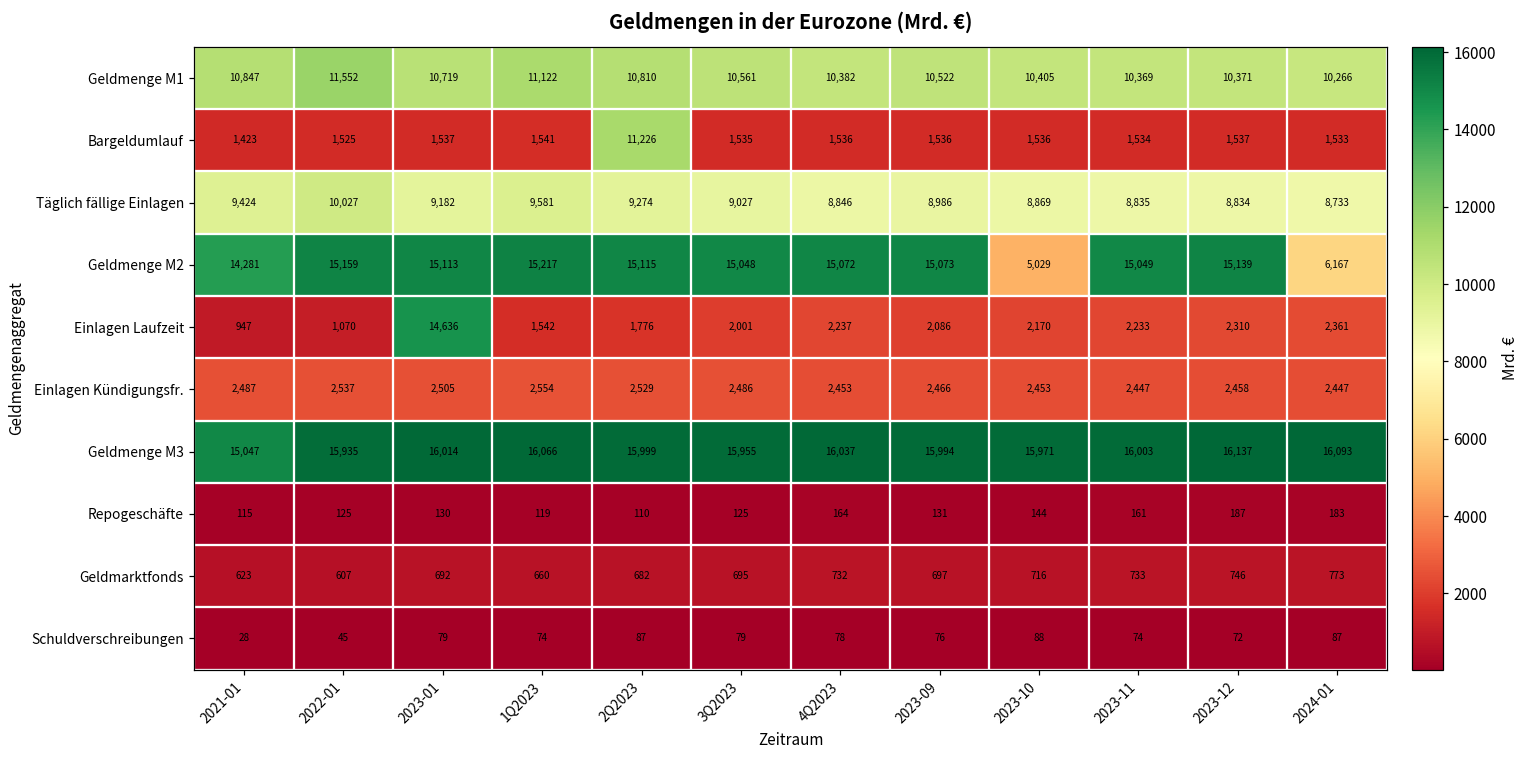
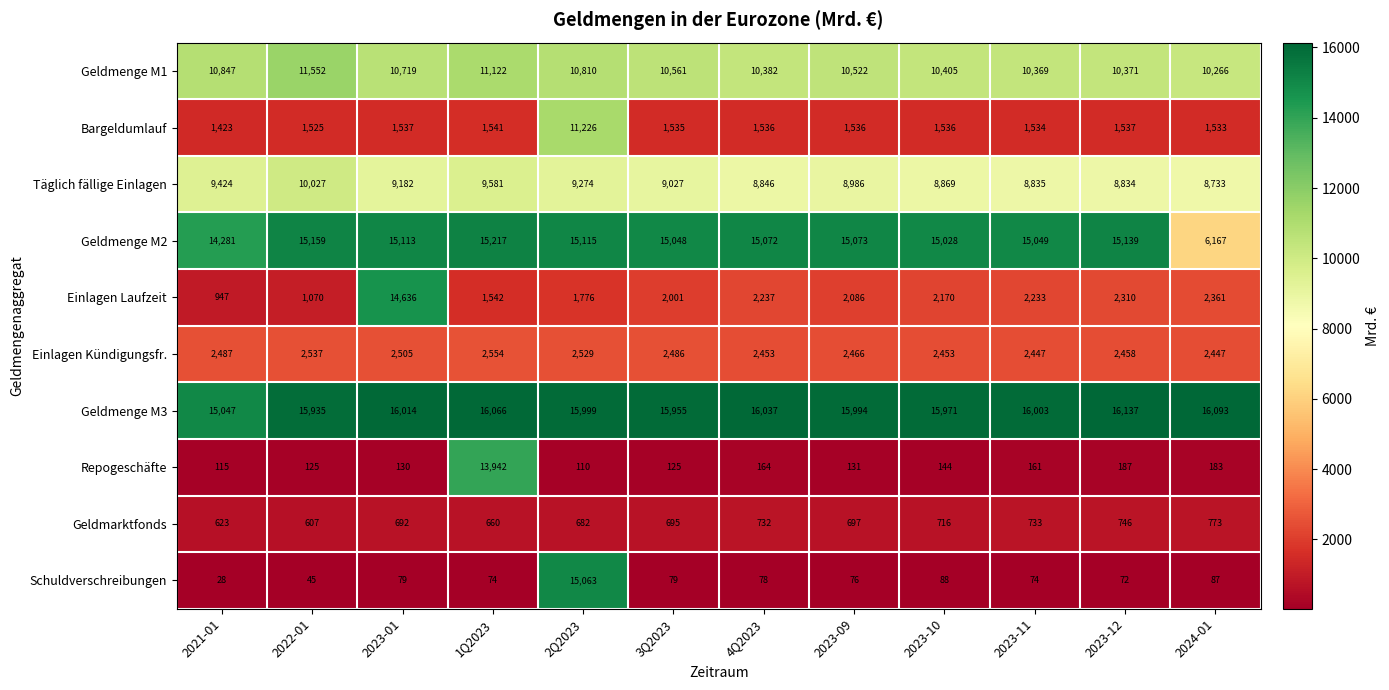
  {
    "Geldmenge M1": {
      "2021-01": "10,847",
      "2022-01": "11,552",
      "2023-01": "10,719",
      "1Q2023": "11,122",
      "2Q2023": "10,810",
      "3Q2023": "10,561",
      "4Q2023": "10,382",
      "2023-09": "10,522",
      "2023-10": "10,405",
      "2023-11": "10,369",
      "2023-12": "10,371",
      "2024-01": "10,266"
    },
    "Bargeldumlauf": {
      "2021-01": "1,423",
      "2022-01": "1,525",
      "2023-01": "1,537",
      "1Q2023": "1,541",
      "2Q2023": "11,226",
      "3Q2023": "1,535",
      "4Q2023": "1,536",
      "2023-09": "1,536",
      "2023-10": "1,536",
      "2023-11": "1,534",
      "2023-12": "1,537",
      "2024-01": "1,533"
    },
    "Täglich fällige Einlagen": {
      "2021-01": "9,424",
      "2022-01": "10,027",
      "2023-01": "9,182",
      "1Q2023": "9,581",
      "2Q2023": "9,274",
      "3Q2023": "9,027",
      "4Q2023": "8,846",
      "2023-09": "8,986",
      "2023-10": "8,869",
      "2023-11": "8,835",
      "2023-12": "8,834",
      "2024-01": "8,733"
    },
    "Geldmenge M2": {
      "2021-01": "14,281",
      "2022-01": "15,159",
      "2023-01": "15,113",
      "1Q2023": "15,217",
      "2Q2023": "15,115",
      "3Q2023": "15,048",
      "4Q2023": "15,072",
      "2023-09": "15,073",
-     "2023-10": "5,029",
+     "2023-10": "15,028",
      "2023-11": "15,049",
      "2023-12": "15,139",
      "2024-01": "6,167"
    },
    "Einlagen Laufzeit": {
      "2021-01": "947",
      "2022-01": "1,070",
      "2023-01": "14,636",
      "1Q2023": "1,542",
      "2Q2023": "1,776",
      "3Q2023": "2,001",
      "4Q2023": "2,237",
      "2023-09": "2,086",
      "2023-10": "2,170",
      "2023-11": "2,233",
      "2023-12": "2,310",
      "2024-01": "2,361"
    },
    "Einlagen Kündigungsfr.": {
      "2021-01": "2,487",
      "2022-01": "2,537",
      "2023-01": "2,505",
      "1Q2023": "2,554",
      "2Q2023": "2,529",
      "3Q2023": "2,486",
      "4Q2023": "2,453",
      "2023-09": "2,466",
      "2023-10": "2,453",
      "2023-11": "2,447",
      "2023-12": "2,458",
      "2024-01": "2,447"
    },
    "Geldmenge M3": {
      "2021-01": "15,047",
      "2022-01": "15,935",
      "2023-01": "16,014",
      "1Q2023": "16,066",
      "2Q2023": "15,999",
      "3Q2023": "15,955",
      "4Q2023": "16,037",
      "2023-09": "15,994",
      "2023-10": "15,971",
      "2023-11": "16,003",
      "2023-12": "16,137",
      "2024-01": "16,093"
    },
    "Repogeschäfte": {
      "2021-01": "115",
      "2022-01": "125",
      "2023-01": "130",
-     "1Q2023": "119",
+     "1Q2023": "13,942",
      "2Q2023": "110",
      "3Q2023": "125",
      "4Q2023": "164",
      "2023-09": "131",
      "2023-10": "144",
      "2023-11": "161",
      "2023-12": "187",
      "2024-01": "183"
    },
    "Geldmarktfonds": {
      "2021-01": "623",
      "2022-01": "607",
      "2023-01": "692",
      "1Q2023": "660",
      "2Q2023": "682",
      "3Q2023": "695",
      "4Q2023": "732",
      "2023-09": "697",
      "2023-10": "716",
      "2023-11": "733",
      "2023-12": "746",
      "2024-01": "773"
    },
    "Schuldverschreibungen": {
      "2021-01": "28",
      "2022-01": "45",
      "2023-01": "79",
      "1Q2023": "74",
-     "2Q2023": "87",
+     "2Q2023": "15,063",
      "3Q2023": "79",
      "4Q2023": "78",
      "2023-09": "76",
      "2023-10": "88",
      "2023-11": "74",
      "2023-12": "72",
      "2024-01": "87"
    }
  }
